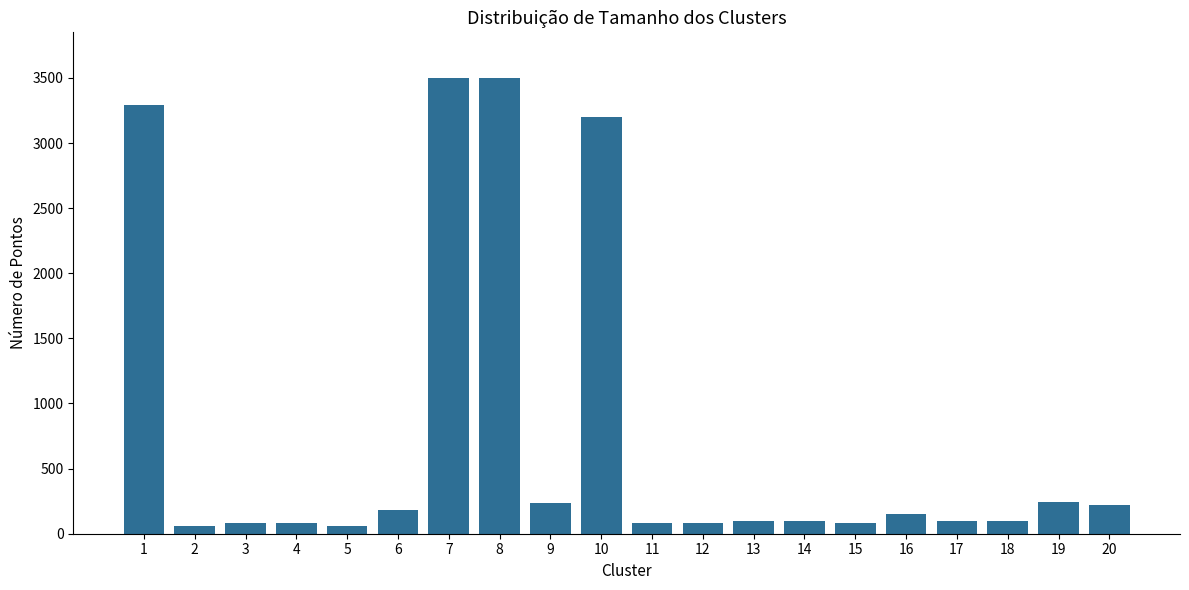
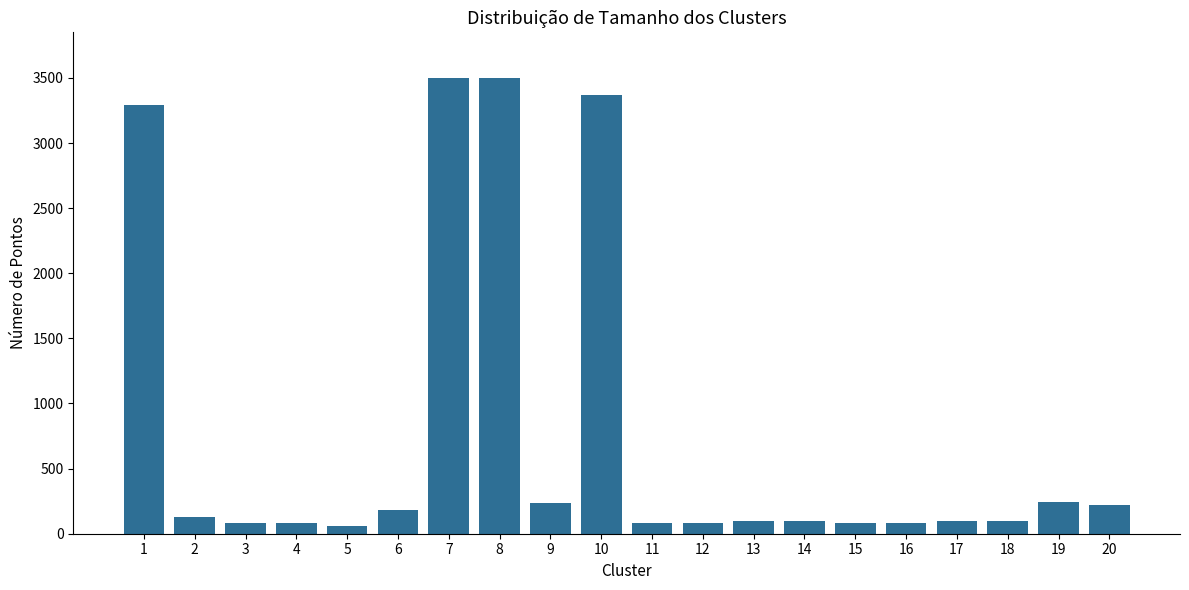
  {
    "1": 3290,
-   "2": 60,
+   "2": 130,
    "3": 80,
    "4": 80,
    "5": 60,
    "6": 180,
    "7": 3500,
    "8": 3500,
    "9": 240,
-   "10": 3200,
+   "10": 3370,
    "11": 80,
    "12": 80,
    "13": 100,
    "14": 100,
    "15": 80,
-   "16": 150,
+   "16": 80,
    "17": 100,
    "18": 100,
    "19": 240,
    "20": 220
  }
